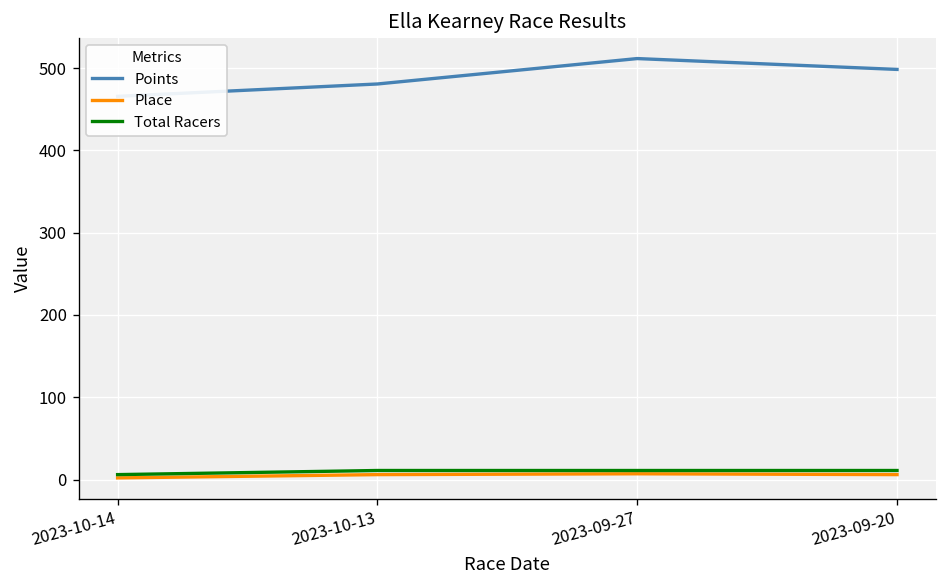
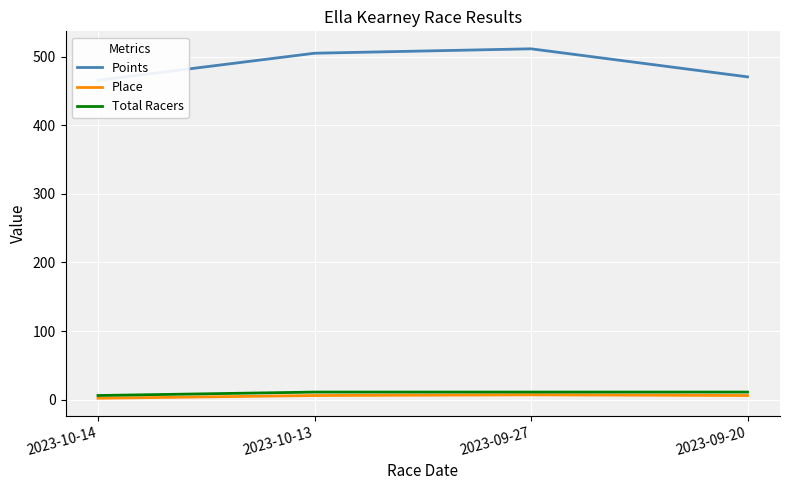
  {
    "Points": {
-     "2023-10-13": 480,
+     "2023-10-13": 510,
      "2023-09-27": 510,
-     "2023-09-20": 500
+     "2023-09-20": 470
    },
    "Place": {
      "2023-10-14": 0,
      "2023-10-13": 10,
      "2023-09-27": 10,
      "2023-09-20": 10
    },
    "Total Racers": {
      "2023-10-14": 10,
      "2023-10-13": 10,
      "2023-09-27": 10,
      "2023-09-20": 10
    }
  }
